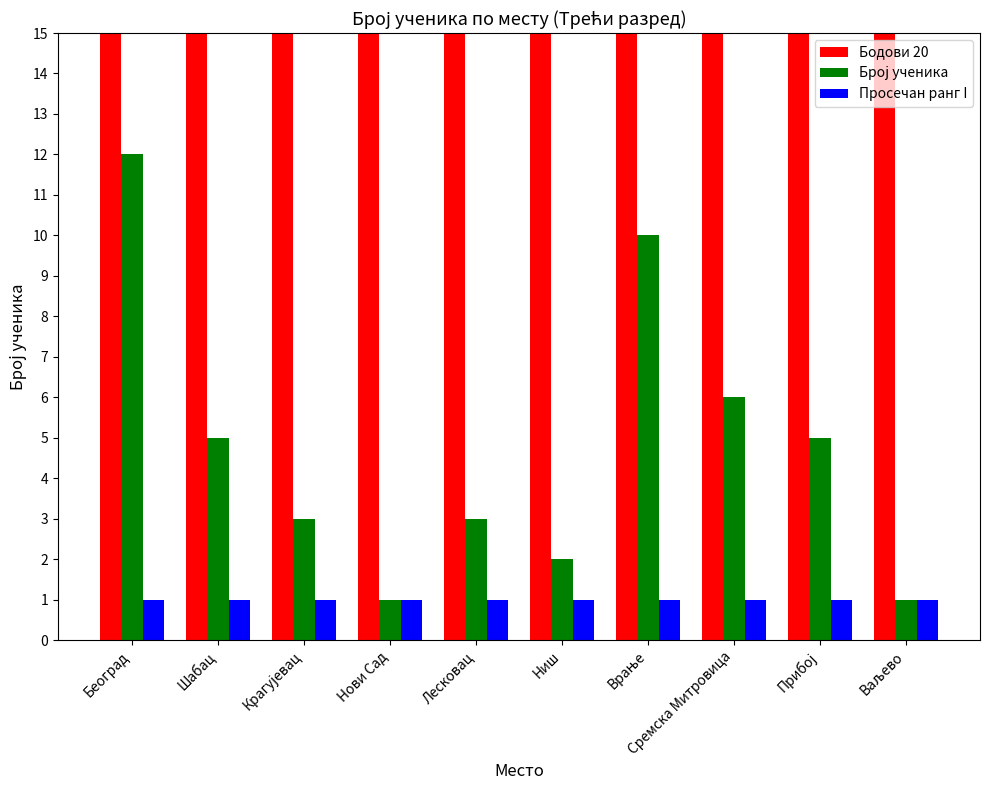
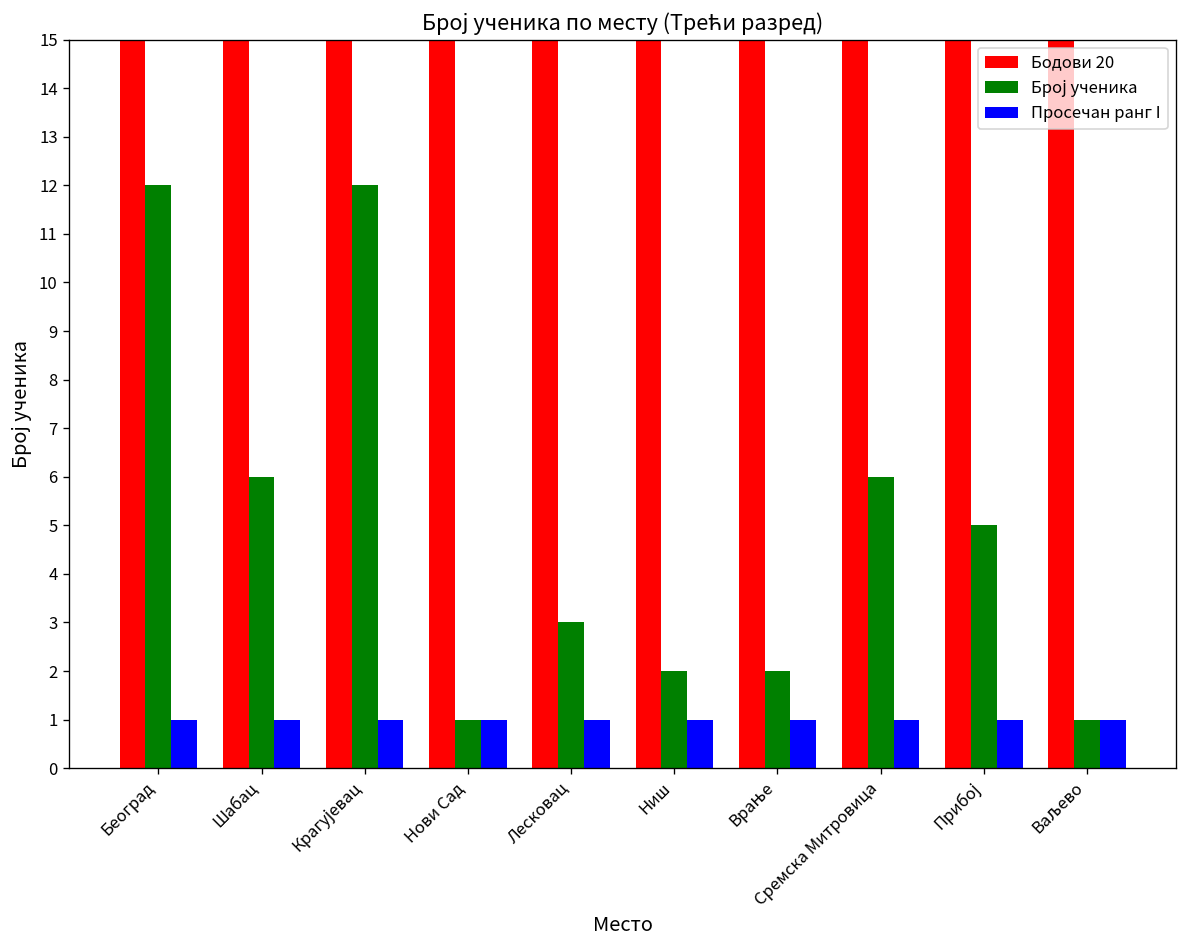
  {
    "Број ученика": {
      "Београд": 12,
-     "Шабац": 5,
-     "Крагујевац": 3,
+     "Шабац": 6,
+     "Крагујевац": 12,
      "Нови Сад": 1,
      "Лесковац": 3,
      "Ниш": 2,
-     "Врање": 10,
+     "Врање": 2,
      "Сремска Митровица": 6,
      "Прибој": 5,
      "Ваљево": 1
    },
    "Просечан ранг I": {
      "Београд": 1,
      "Шабац": 1,
      "Крагујевац": 1,
      "Нови Сад": 1,
      "Лесковац": 1,
      "Ниш": 1,
      "Врање": 1,
      "Сремска Митровица": 1,
      "Прибој": 1,
      "Ваљево": 1
    }
  }
